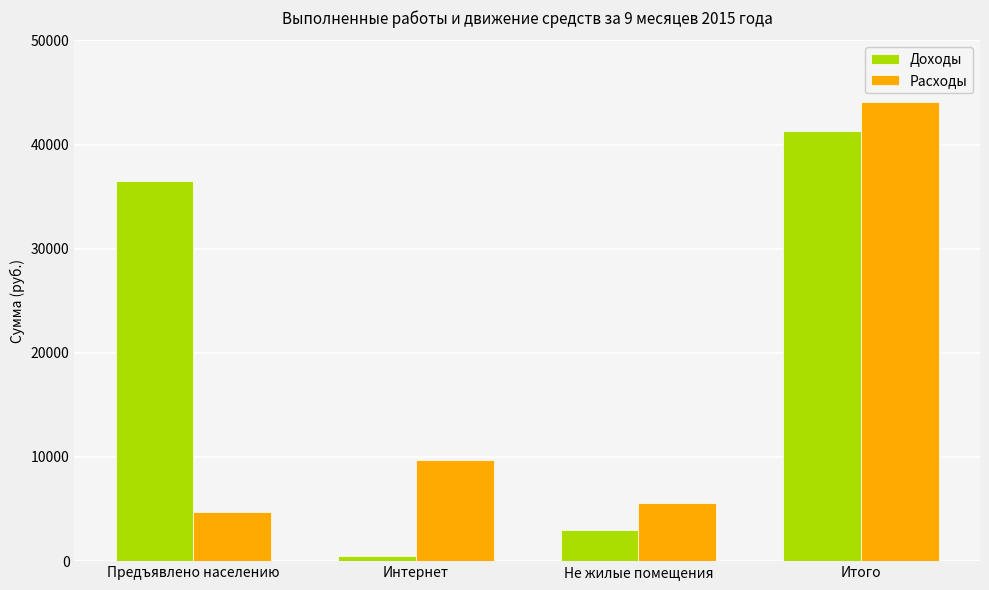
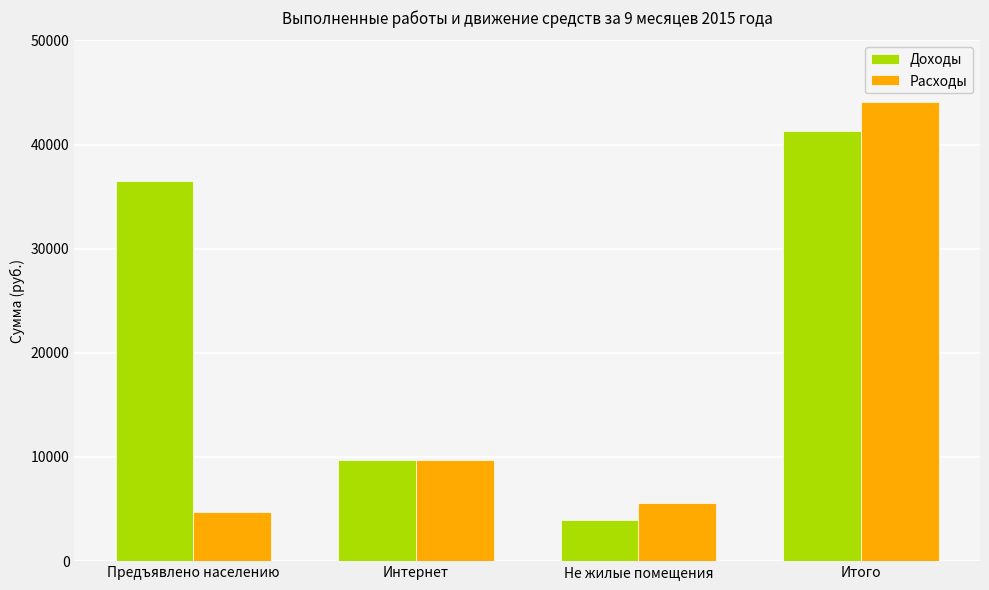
  {
    "Доходы": {
      "Предъявлено населению": 36500,
-     "Интернет": 500,
-     "Не жилые помещения": 3000,
+     "Интернет": 9700,
+     "Не жилые помещения": 3900,
      "Итого": 41300
    },
    "Расходы": {
      "Предъявлено населению": 4700,
      "Интернет": 9700,
      "Не жилые помещения": 5600,
      "Итого": 44100
    }
  }
